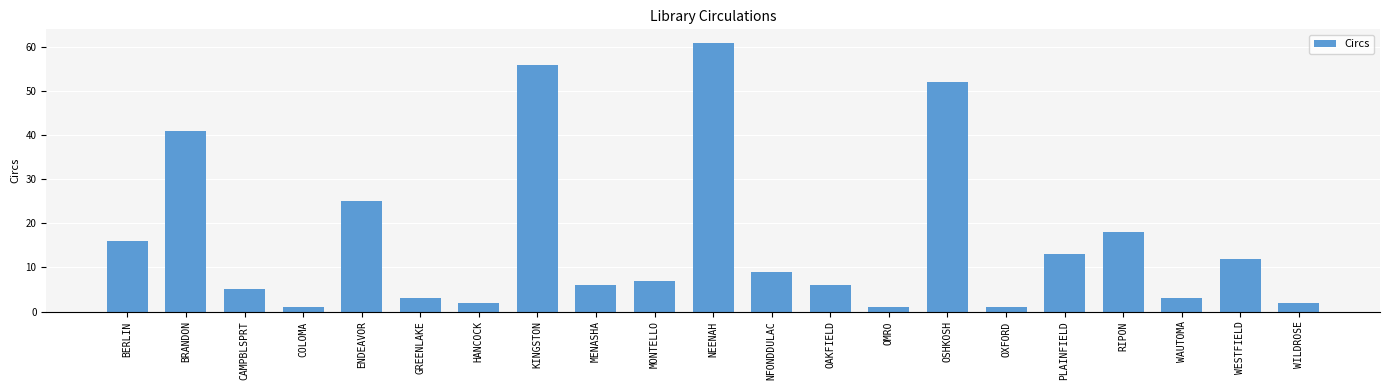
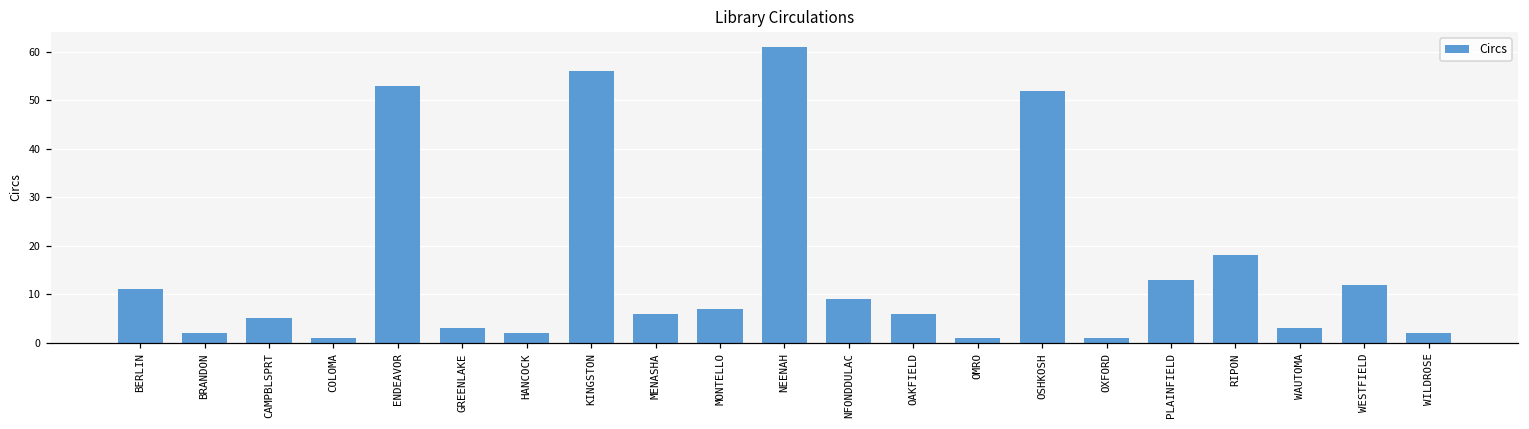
  {
-   "BERLIN": 16,
-   "BRANDON": 41,
+   "BERLIN": 11,
+   "BRANDON": 2,
    "CAMPBLSPRT": 5,
    "COLOMA": 1,
-   "ENDEAVOR": 25,
+   "ENDEAVOR": 53,
    "GREENLAKE": 3,
    "HANCOCK": 2,
    "KINGSTON": 56,
    "MENASHA": 6,
    "MONTELLO": 7,
    "NEENAH": 61,
    "NFONDDULAC": 9,
    "OAKFIELD": 6,
    "OMRO": 1,
    "OSHKOSH": 52,
    "OXFORD": 1,
    "PLAINFIELD": 13,
    "RIPON": 18,
    "WAUTOMA": 3,
    "WESTFIELD": 12,
    "WILDROSE": 2
  }
